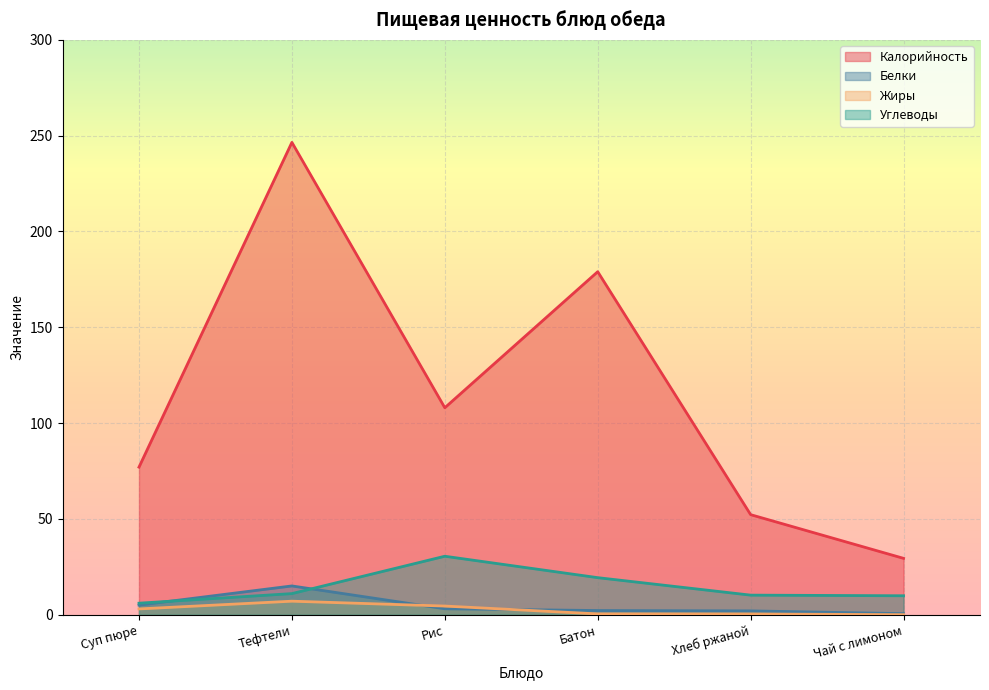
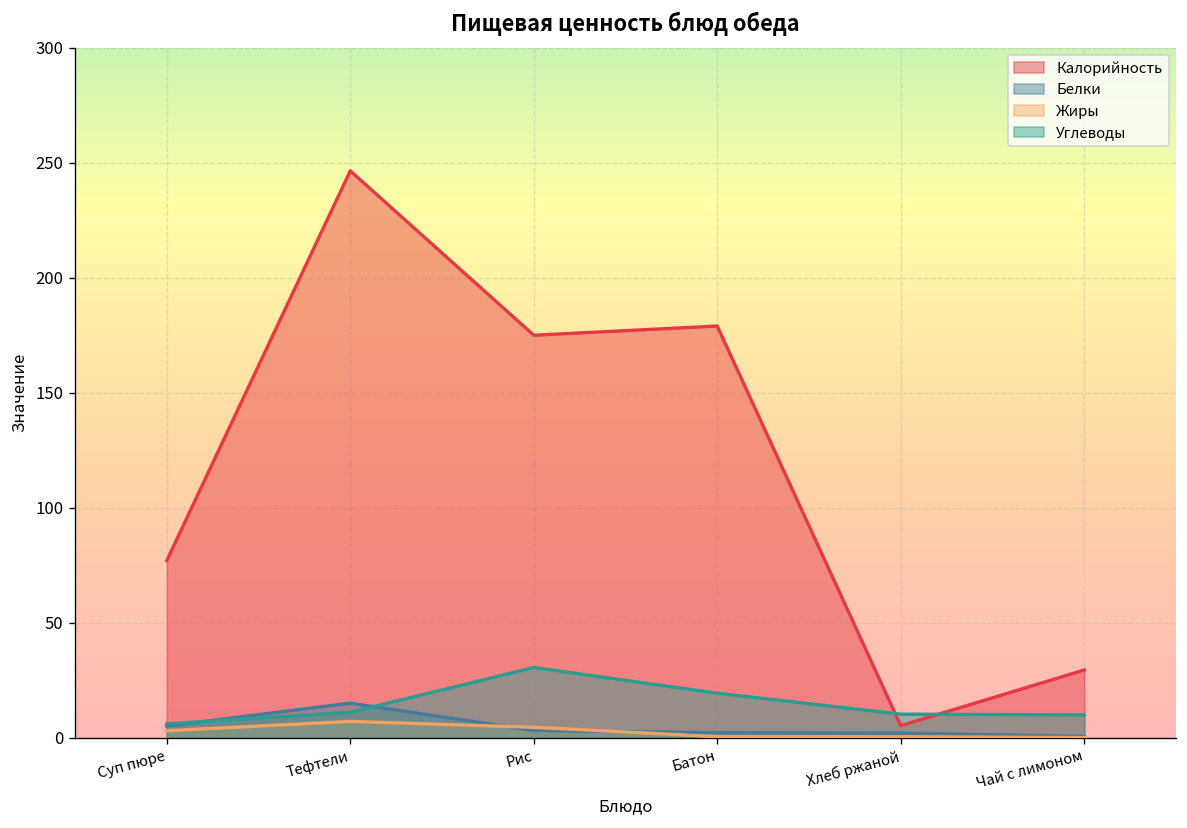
  {
    "Калорийность": {
      "Суп пюре": 77,
      "Тефтели": 247,
-     "Рис": 108,
+     "Рис": 175,
      "Батон": 179,
-     "Хлеб ржаной": 52,
+     "Хлеб ржаной": 5,
      "Чай с лимоном": 29
    },
    "Жиры": {
      "Суп пюре": 3,
      "Тефтели": 7,
      "Рис": 5,
      "Батон": 0,
      "Хлеб ржаной": 0
    }
  }
